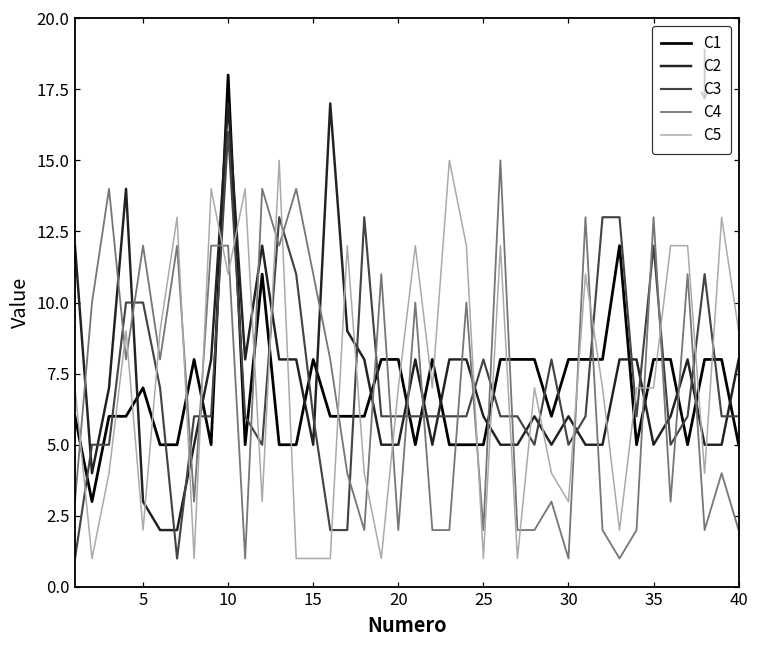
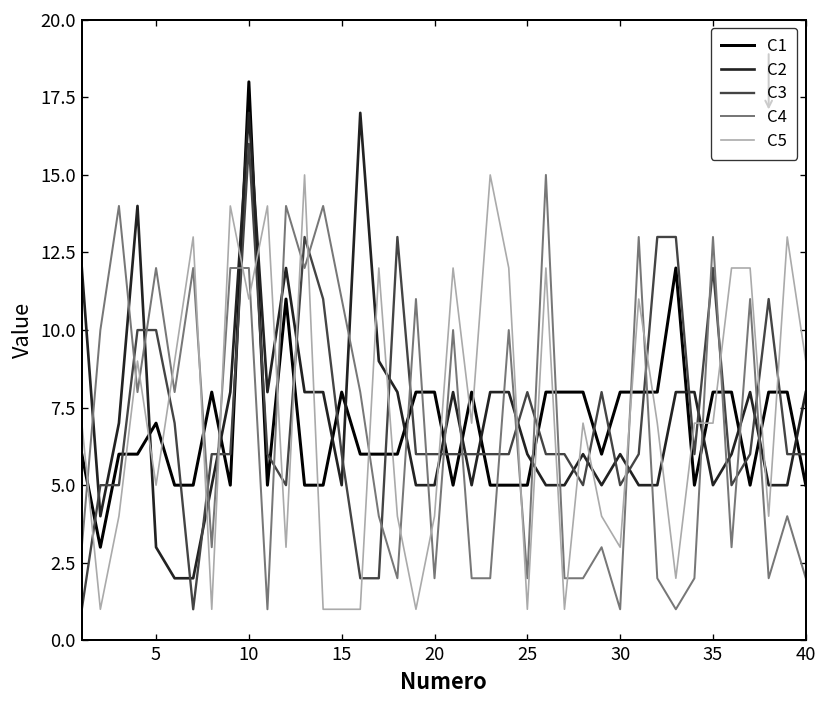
  {
    "C4": {
      "5": 12,
      "10": 12,
      "15": 11,
      "20": 2,
      "25": 2,
      "30": 1,
      "35": 13,
      "40": 2
    },
    "C5": {
-     "5": 2,
+     "5": 5,
      "10": 11,
      "15": 1,
-     "20": 7,
+     "20": 4,
      "25": 1,
      "30": 3,
      "35": 7,
      "40": 9
    }
  }
